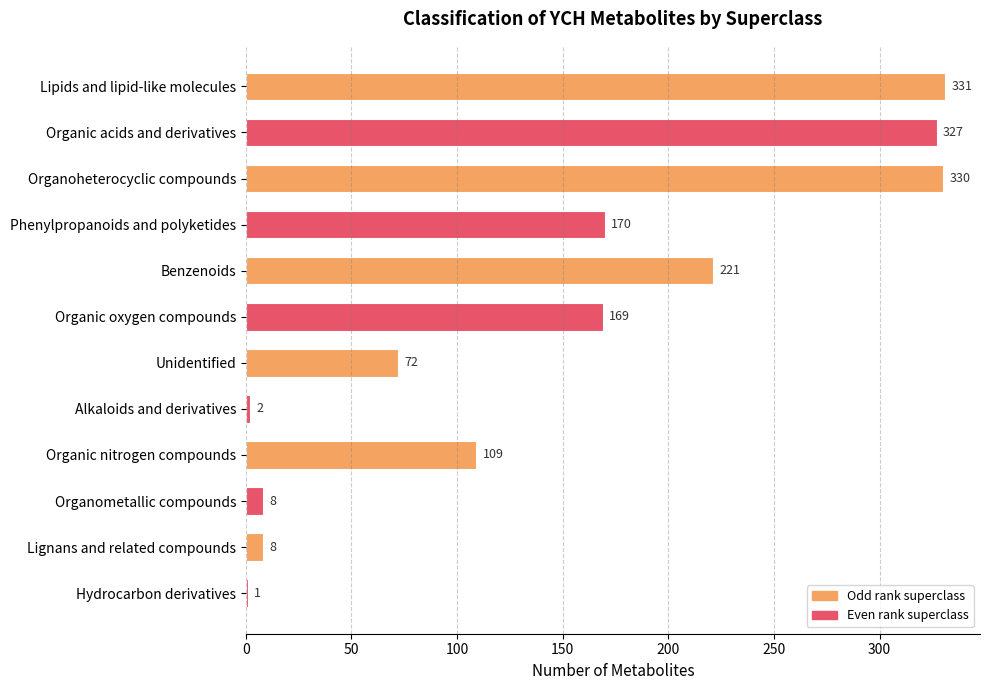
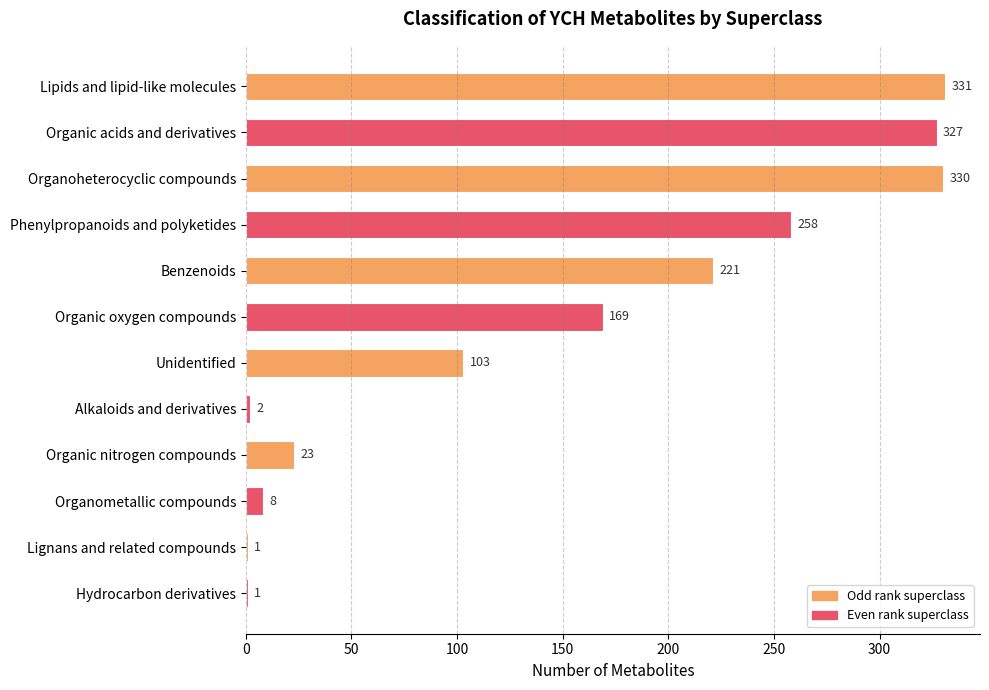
  {
    "Lipids and lipid-like molecules": 331,
    "Organic acids and derivatives": 327,
    "Organoheterocyclic compounds": 330,
-   "Phenylpropanoids and polyketides": 170,
+   "Phenylpropanoids and polyketides": 258,
    "Benzenoids": 221,
    "Organic oxygen compounds": 169,
-   "Unidentified": 72,
+   "Unidentified": 103,
    "Alkaloids and derivatives": 2,
-   "Organic nitrogen compounds": 109,
+   "Organic nitrogen compounds": 23,
    "Organometallic compounds": 8,
-   "Lignans and related compounds": 8,
+   "Lignans and related compounds": 1,
    "Hydrocarbon derivatives": 1
  }
